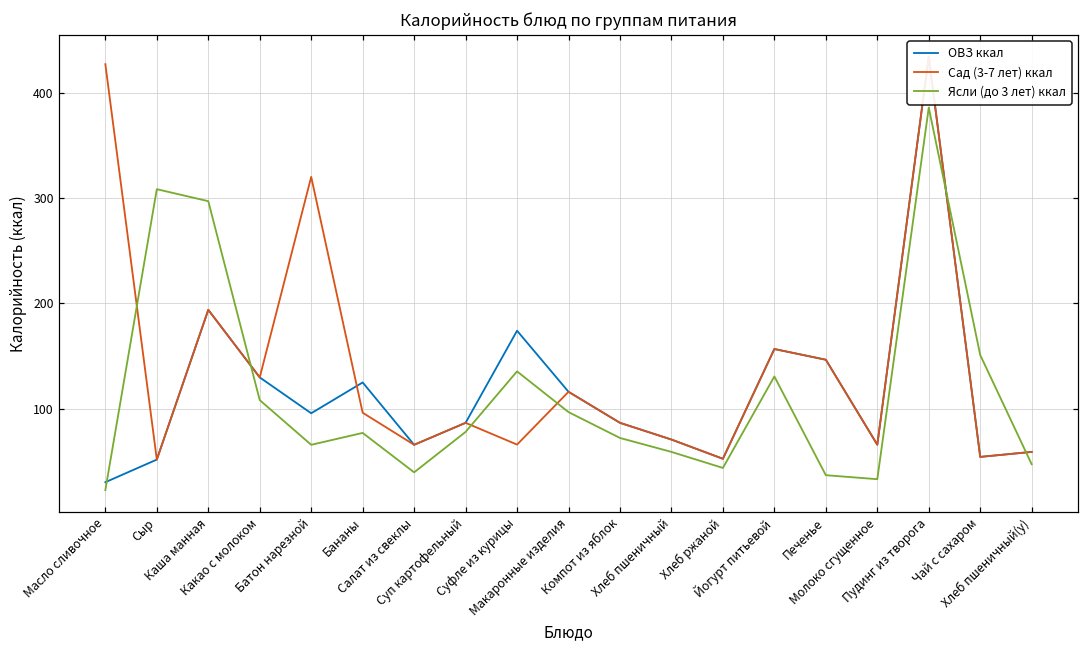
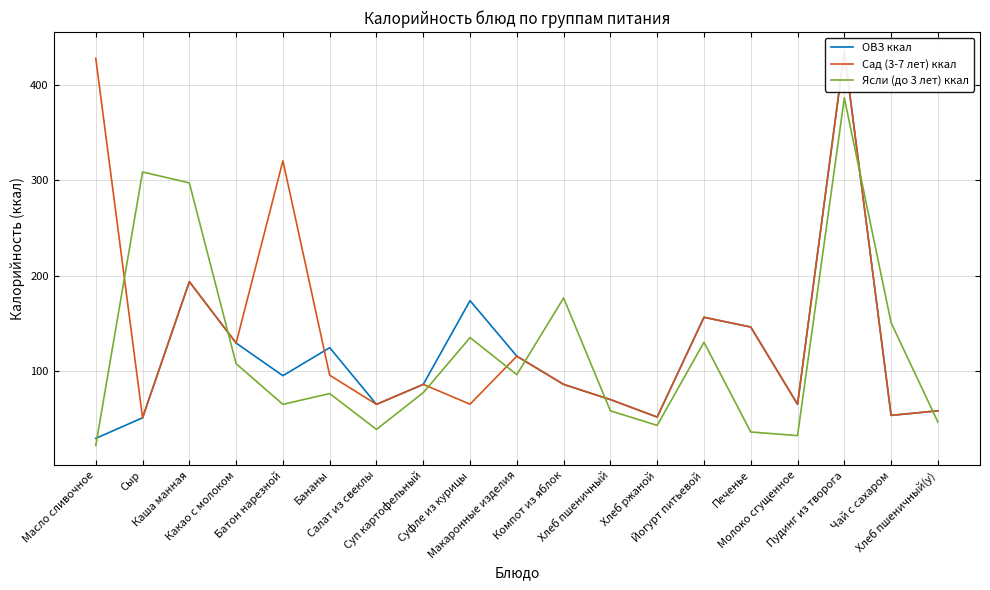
  {
    "ОВЗ ккал": {
      "Масло сливочное": 30,
      "Батон нарезной": 100,
      "Бананы": 120,
      "Суфле из курицы": 170
    },
    "Сад (3-7 лет) ккал": {
      "Масло сливочное": 430,
      "Батон нарезной": 320,
      "Бананы": 100,
      "Суфле из курицы": 70
    },
    "Ясли (до 3 лет) ккал": {
      "Масло сливочное": 20,
      "Сыр": 310,
      "Каша манная": 300,
      "Какао с молоком": 110,
      "Батон нарезной": 70,
      "Бананы": 80,
      "Салат из свеклы": 40,
      "Суп картофельный": 80,
      "Суфле из курицы": 140,
      "Макаронные изделия": 100,
-     "Компот из яблок": 70,
+     "Компот из яблок": 180,
      "Хлеб пшеничный": 60,
      "Хлеб ржаной": 40,
      "Йогурт питьевой": 130,
      "Печенье": 40,
      "Молоко сгущенное": 30,
      "Пудинг из творога": 390,
      "Чай с сахаром": 150,
      "Хлеб пшеничный(у)": 50
    }
  }
